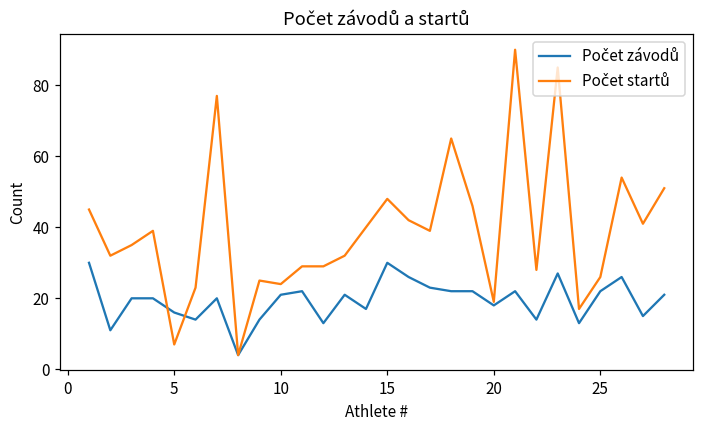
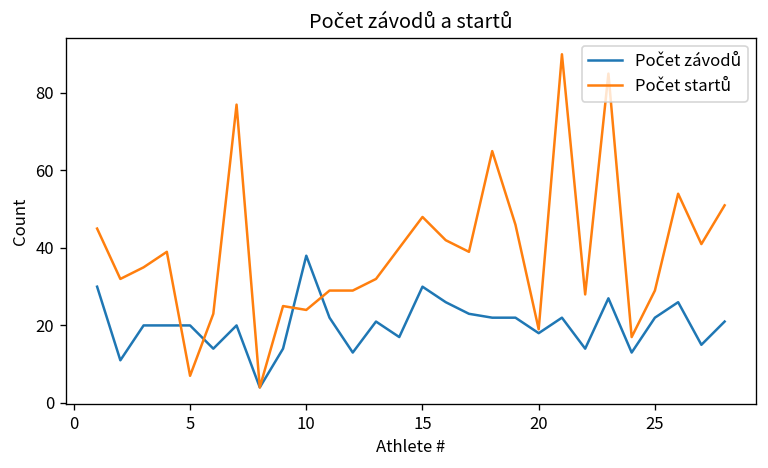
  {
    "Počet závodů": {
-     "5": 16,
-     "10": 21,
+     "5": 20,
+     "10": 38,
      "15": 30,
      "20": 18,
      "25": 22
    },
    "Počet startů": {
      "5": 7,
      "10": 24,
      "15": 48,
      "20": 19,
-     "25": 26
+     "25": 29
    }
  }
